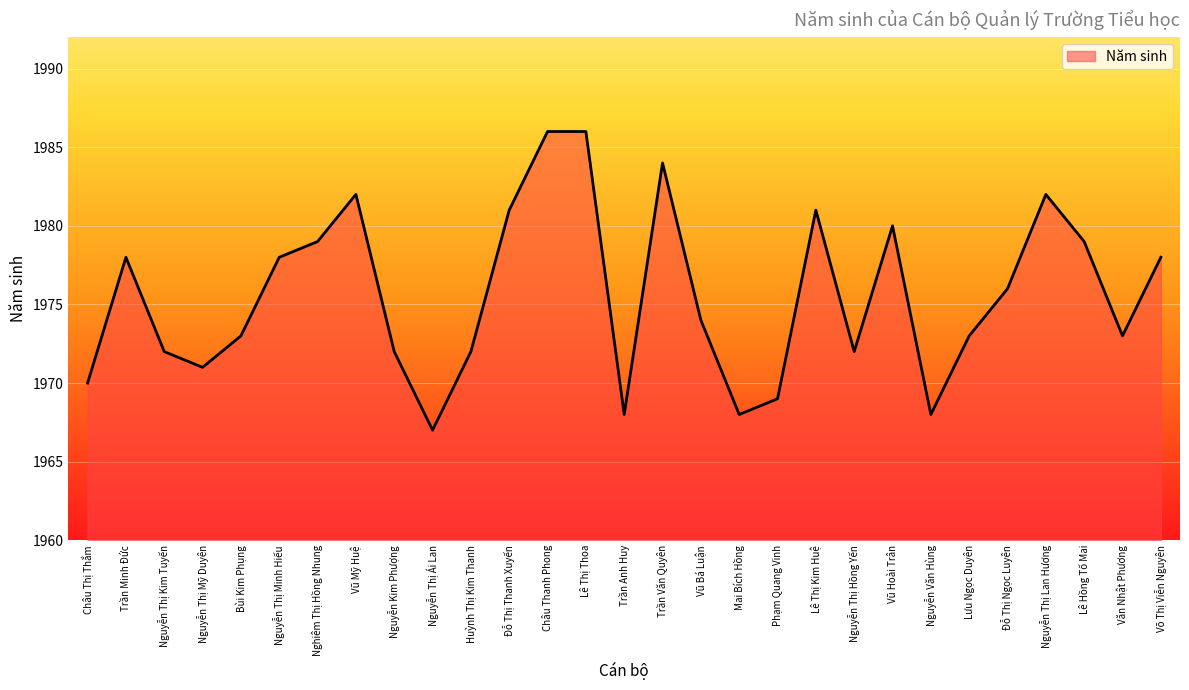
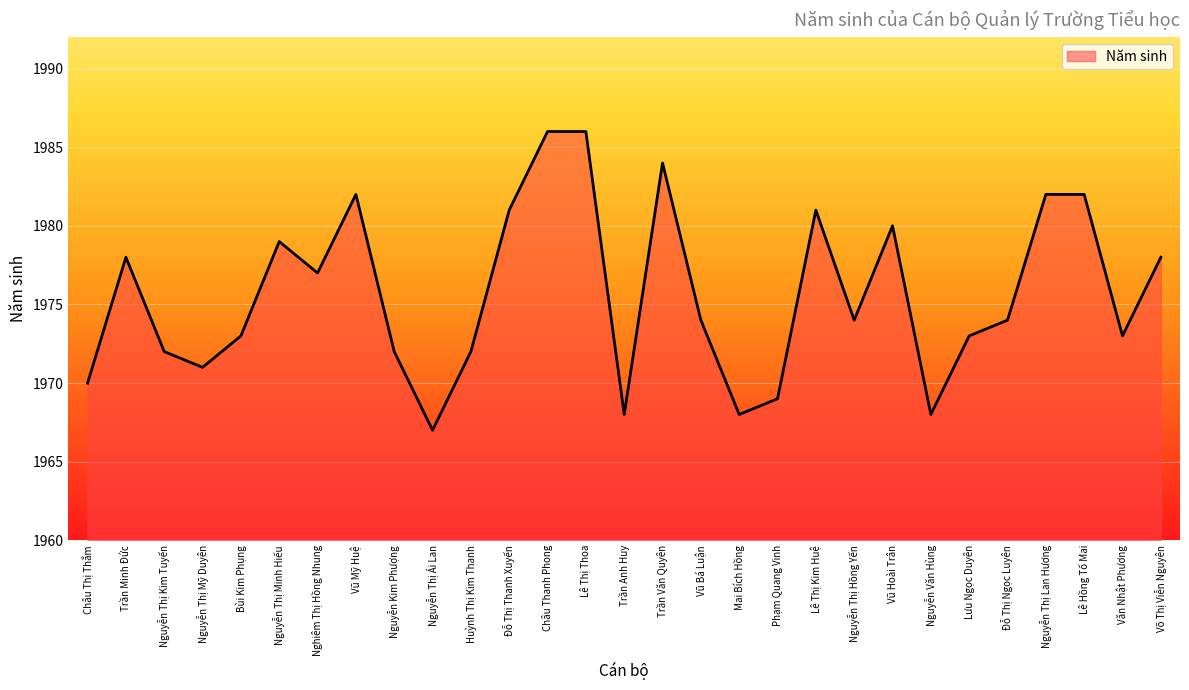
  {
    "Châu Thị Thắm": 1970,
    "Trần Minh Đức": 1978,
    "Nguyễn Thị Kim Tuyến": 1972,
    "Nguyễn Thị Mỹ Duyên": 1971,
    "Bùi Kim Phụng": 1973,
-   "Nguyễn Thị Minh Hiếu": 1978,
-   "Nghiêm Thị Hồng Nhung": 1979,
+   "Nguyễn Thị Minh Hiếu": 1979,
+   "Nghiêm Thị Hồng Nhung": 1977,
    "Vũ Mỹ Huệ": 1982,
    "Nguyễn Kim Phượng": 1972,
    "Nguyễn Thị Ái Lan": 1967,
    "Huỳnh Thị Kim Thanh": 1972,
    "Đỗ Thị Thanh Xuyến": 1981,
    "Châu Thanh Phong": 1986,
    "Lê Thị Thoa": 1986,
    "Trần Anh Huy": 1968,
    "Trần Văn Quyên": 1984,
    "Vũ Bá Luận": 1974,
    "Mai Bích Hồng": 1968,
    "Phạm Quang Vinh": 1969,
    "Lê Thị Kim Huệ": 1981,
-   "Nguyễn Thị Hồng Yến": 1972,
+   "Nguyễn Thị Hồng Yến": 1974,
    "Vũ Hoài Trân": 1980,
    "Nguyễn Văn Hùng": 1968,
    "Lưu Ngọc Duyên": 1973,
-   "Đỗ Thị Ngọc Luyên": 1976,
+   "Đỗ Thị Ngọc Luyên": 1974,
    "Nguyễn Thị Lan Hương": 1982,
-   "Lê Hồng Tố Mai": 1979,
+   "Lê Hồng Tố Mai": 1982,
    "Văn Nhật Phương": 1973,
    "Võ Thị Viễn Nguyên": 1978
  }
